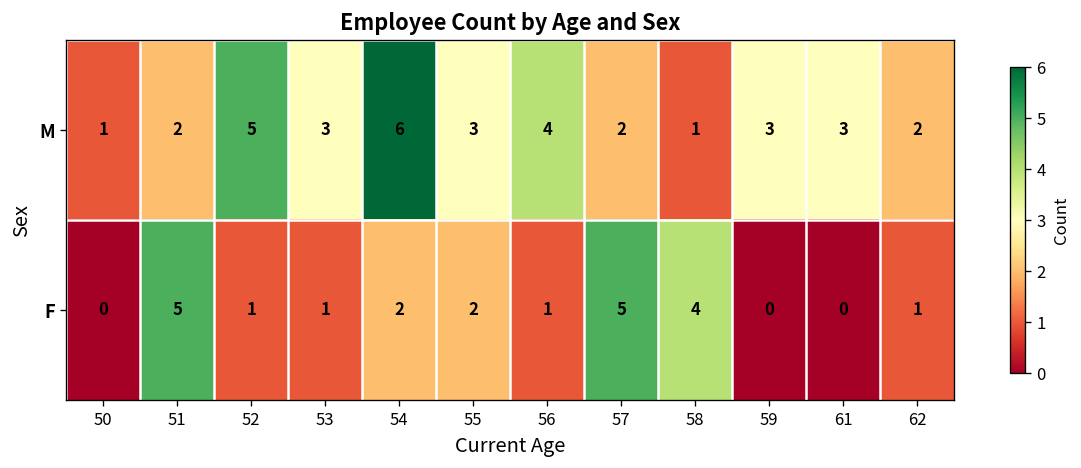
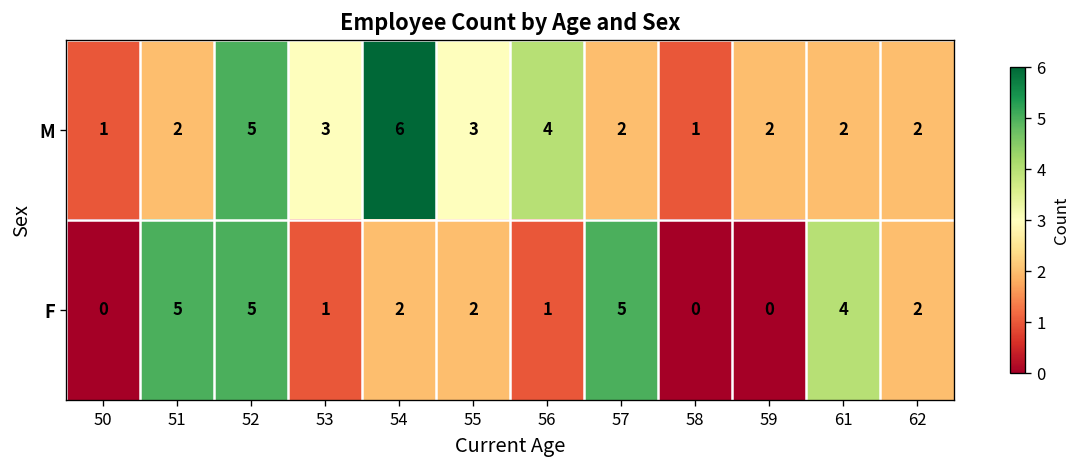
  {
    "M": {
      "50": 1,
      "51": 2,
      "52": 5,
      "53": 3,
      "54": 6,
      "55": 3,
      "56": 4,
      "57": 2,
      "58": 1,
-     "59": 3,
-     "61": 3,
+     "59": 2,
+     "61": 2,
      "62": 2
    },
    "F": {
      "50": 0,
      "51": 5,
-     "52": 1,
+     "52": 5,
      "53": 1,
      "54": 2,
      "55": 2,
      "56": 1,
      "57": 5,
-     "58": 4,
+     "58": 0,
      "59": 0,
-     "61": 0,
-     "62": 1
+     "61": 4,
+     "62": 2
    }
  }
